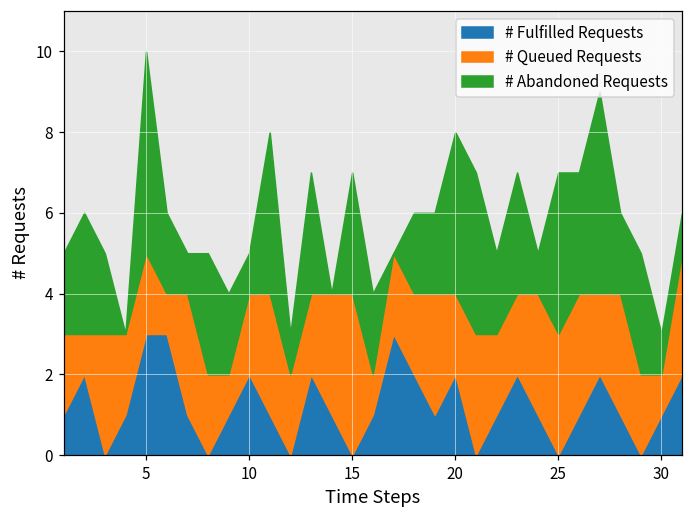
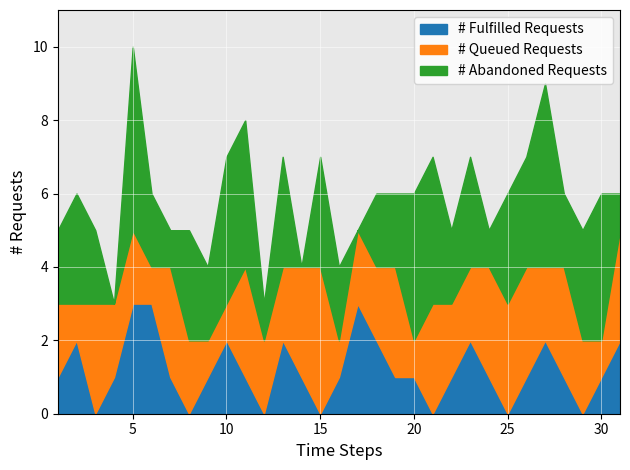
  {
    "# Fulfilled Requests": {
      "5": 3,
      "10": 2,
      "15": 0,
-     "20": 2,
+     "20": 1,
      "25": 0,
      "30": 1
    },
    "# Queued Requests": {
      "5": 5,
-     "10": 2,
+     "10": 1,
      "15": 4,
-     "20": 2,
+     "20": 1,
      "25": 3,
      "30": 2
    },
    "# Abandoned Requests": {
      "5": 10,
-     "10": 1,
+     "10": 4,
      "15": 7,
-     "25": 4,
-     "30": 1
+     "25": 3,
+     "30": 4
    }
  }
